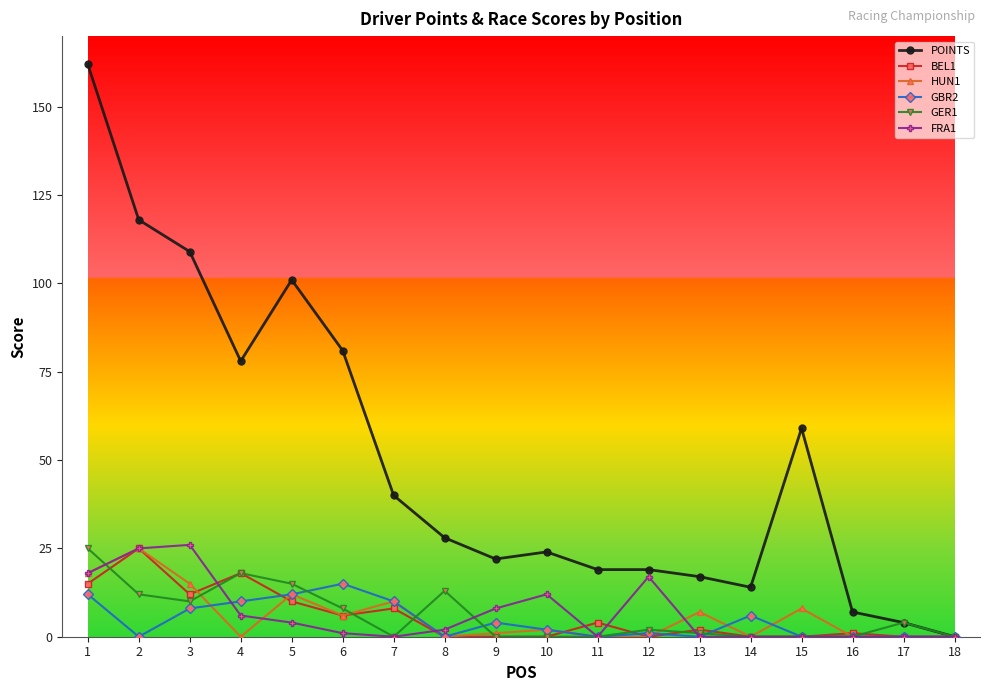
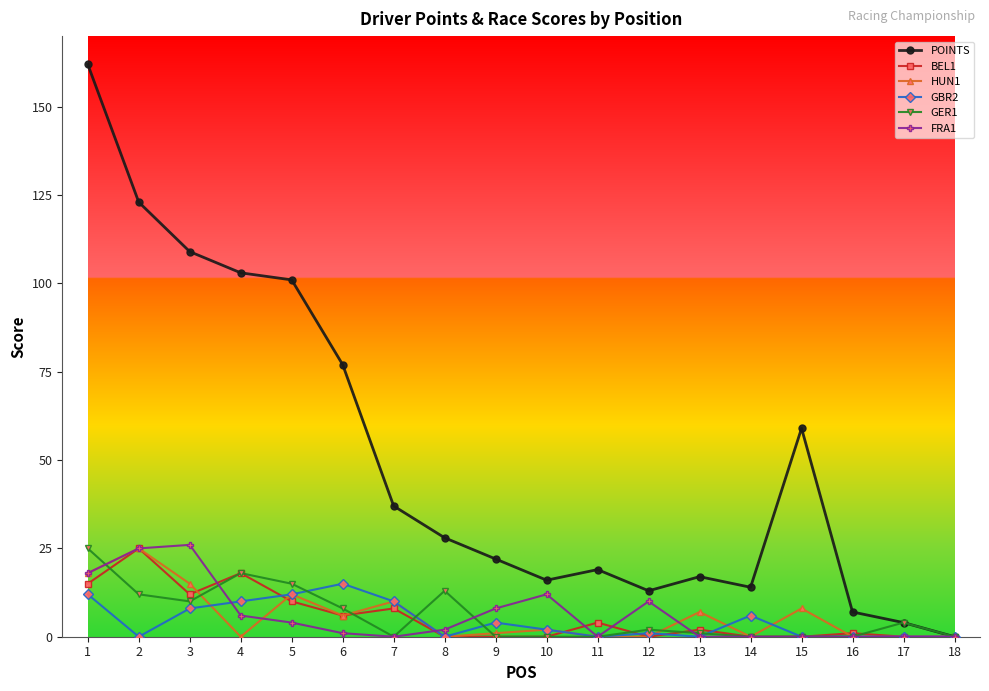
  {
    "POINTS": {
      "1": 162,
-     "2": 118,
+     "2": 123,
      "3": 109,
-     "4": 78,
+     "4": 103,
      "5": 101,
-     "6": 81,
-     "7": 40,
+     "6": 77,
+     "7": 37,
      "8": 28,
      "9": 22,
-     "10": 24,
+     "10": 16,
      "11": 19,
-     "12": 19,
+     "12": 13,
      "13": 17,
      "14": 14,
      "15": 59,
      "16": 7
    },
    "BEL1": {
      "1": 15,
      "3": 12,
      "5": 10,
      "7": 8,
      "11": 4,
      "13": 2,
      "16": 1
    },
    "HUN1": {
      "3": 15,
      "4": 0,
      "9": 1,
      "13": 7,
      "15": 8
    },
    "GBR2": {
      "1": 12,
      "2": 0,
      "3": 8,
      "4": 10,
      "6": 15,
      "9": 4,
      "12": 1,
      "14": 6
    },
    "GER1": {
      "1": 25,
      "2": 12,
      "3": 10,
      "5": 15,
      "6": 8,
      "8": 13,
      "12": 2,
      "13": 1
    },
    "FRA1": {
      "3": 26,
      "4": 6,
      "5": 4,
      "6": 1,
      "8": 2,
      "9": 8,
      "10": 12,
-     "12": 17
+     "12": 10
    }
  }
